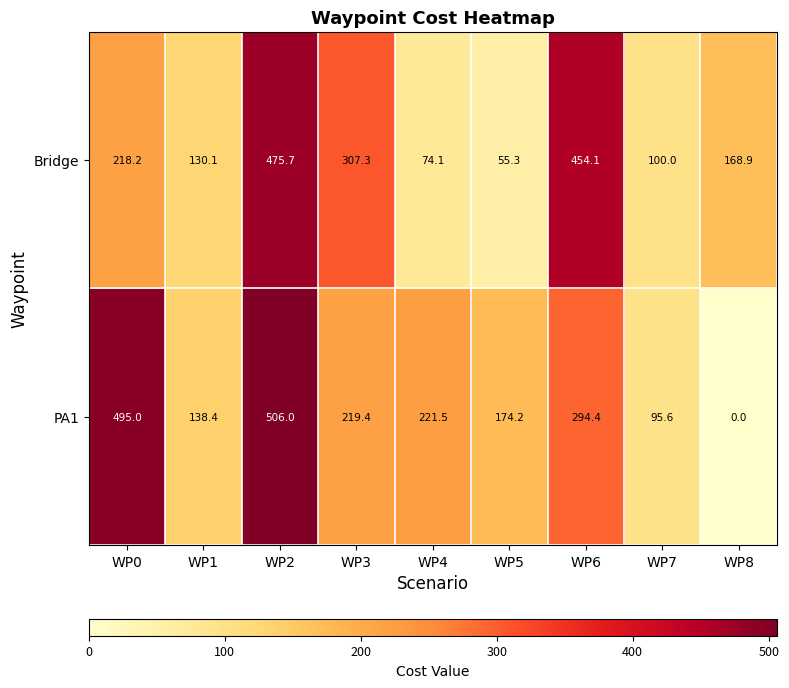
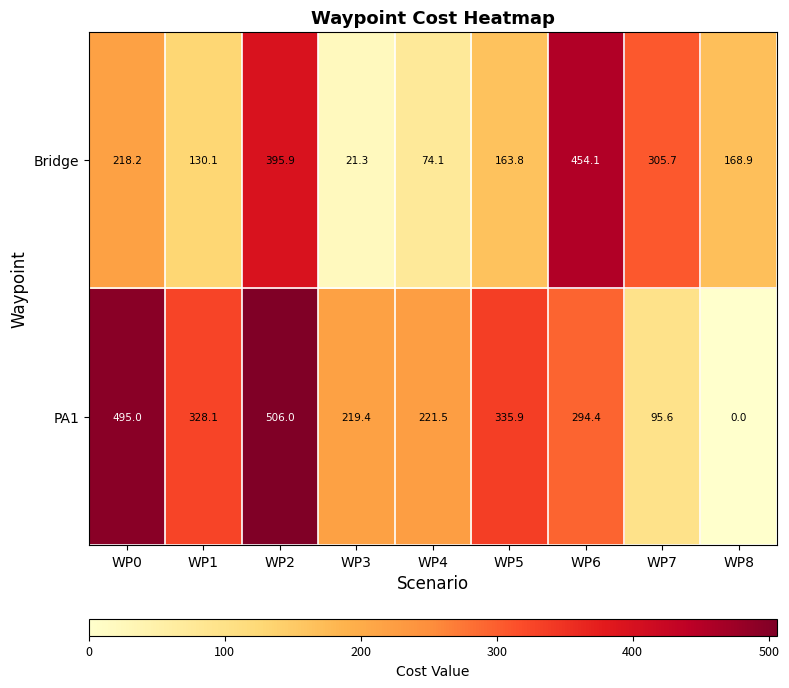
  {
    "Bridge": {
      "WP0": 218.2,
      "WP1": 130.1,
-     "WP2": 475.7,
-     "WP3": 307.3,
+     "WP2": 395.9,
+     "WP3": 21.3,
      "WP4": 74.1,
-     "WP5": 55.3,
+     "WP5": 163.8,
      "WP6": 454.1,
-     "WP7": 100.0,
+     "WP7": 305.7,
      "WP8": 168.9
    },
    "PA1": {
      "WP0": 495.0,
-     "WP1": 138.4,
+     "WP1": 328.1,
      "WP2": 506.0,
      "WP3": 219.4,
      "WP4": 221.5,
-     "WP5": 174.2,
+     "WP5": 335.9,
      "WP6": 294.4,
      "WP7": 95.6,
      "WP8": 0.0
    }
  }
